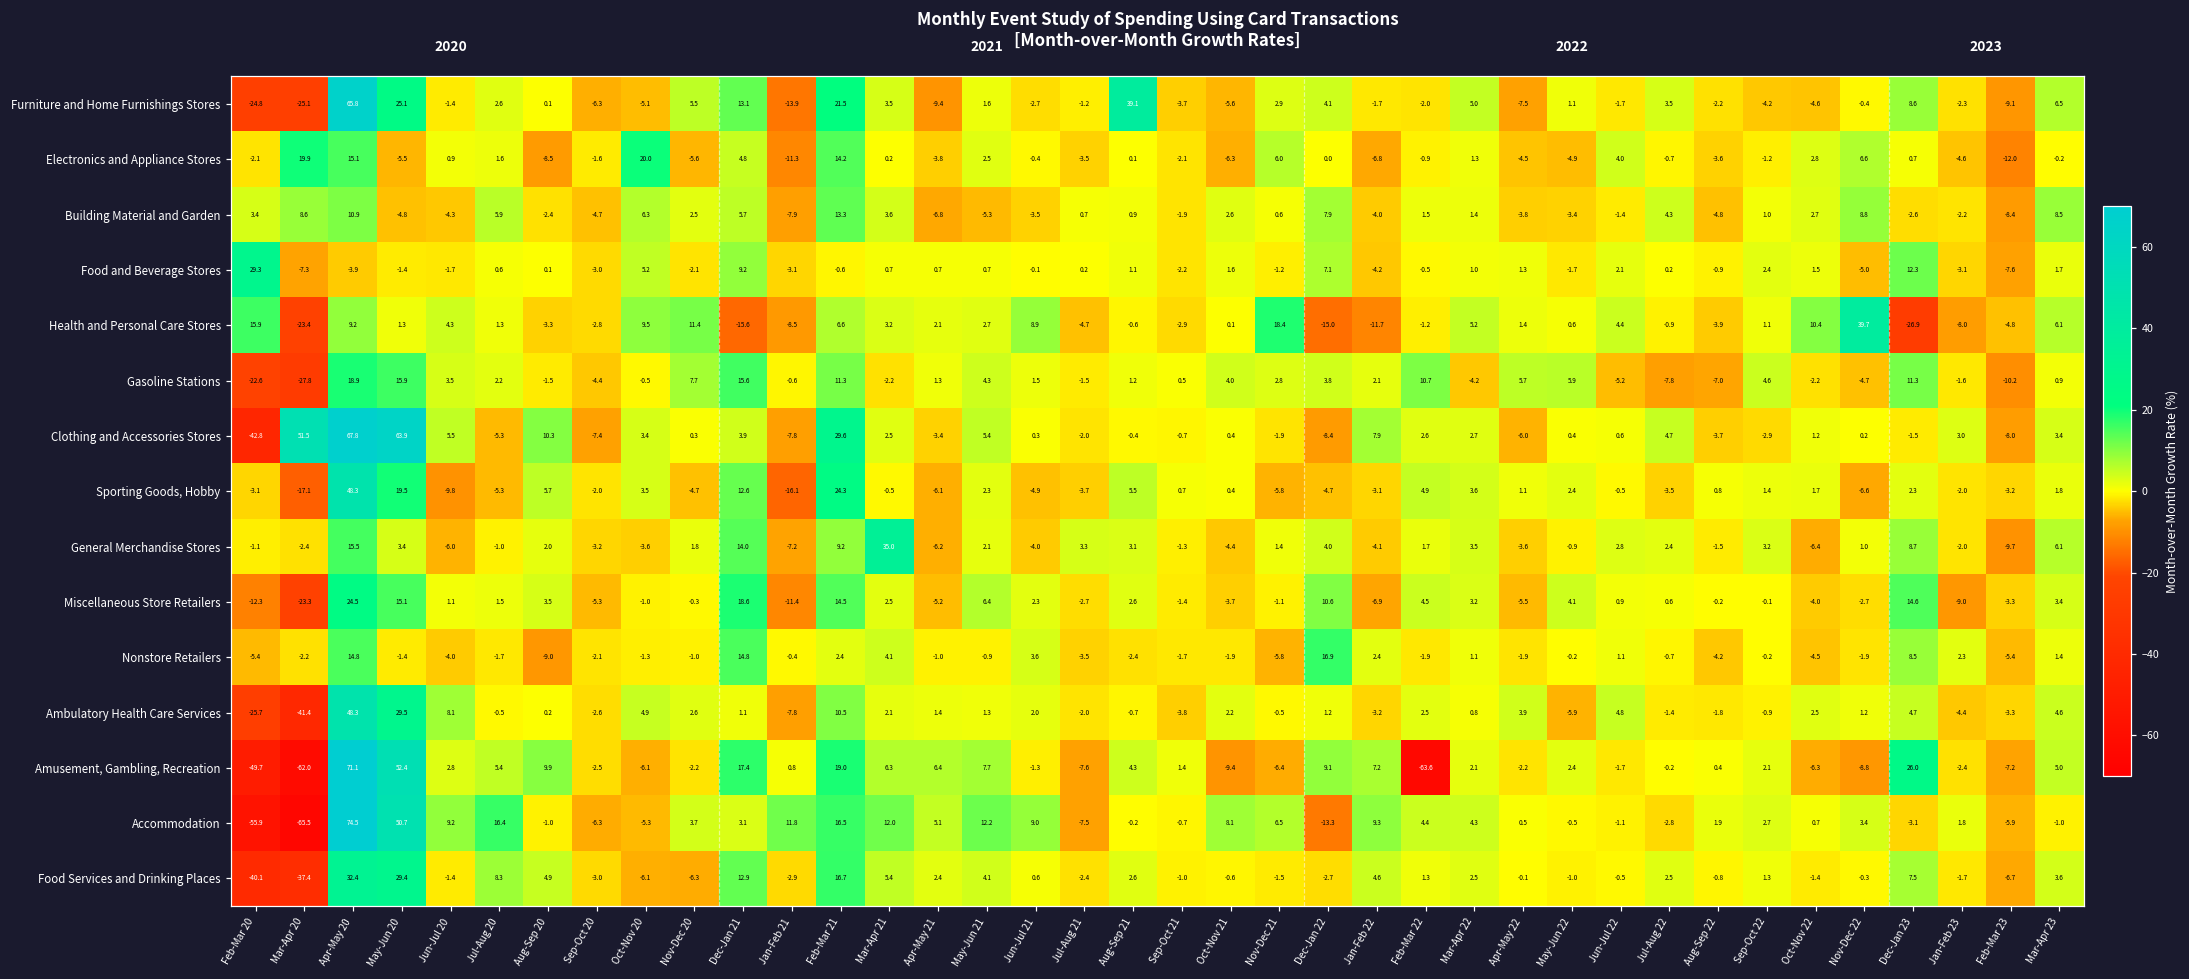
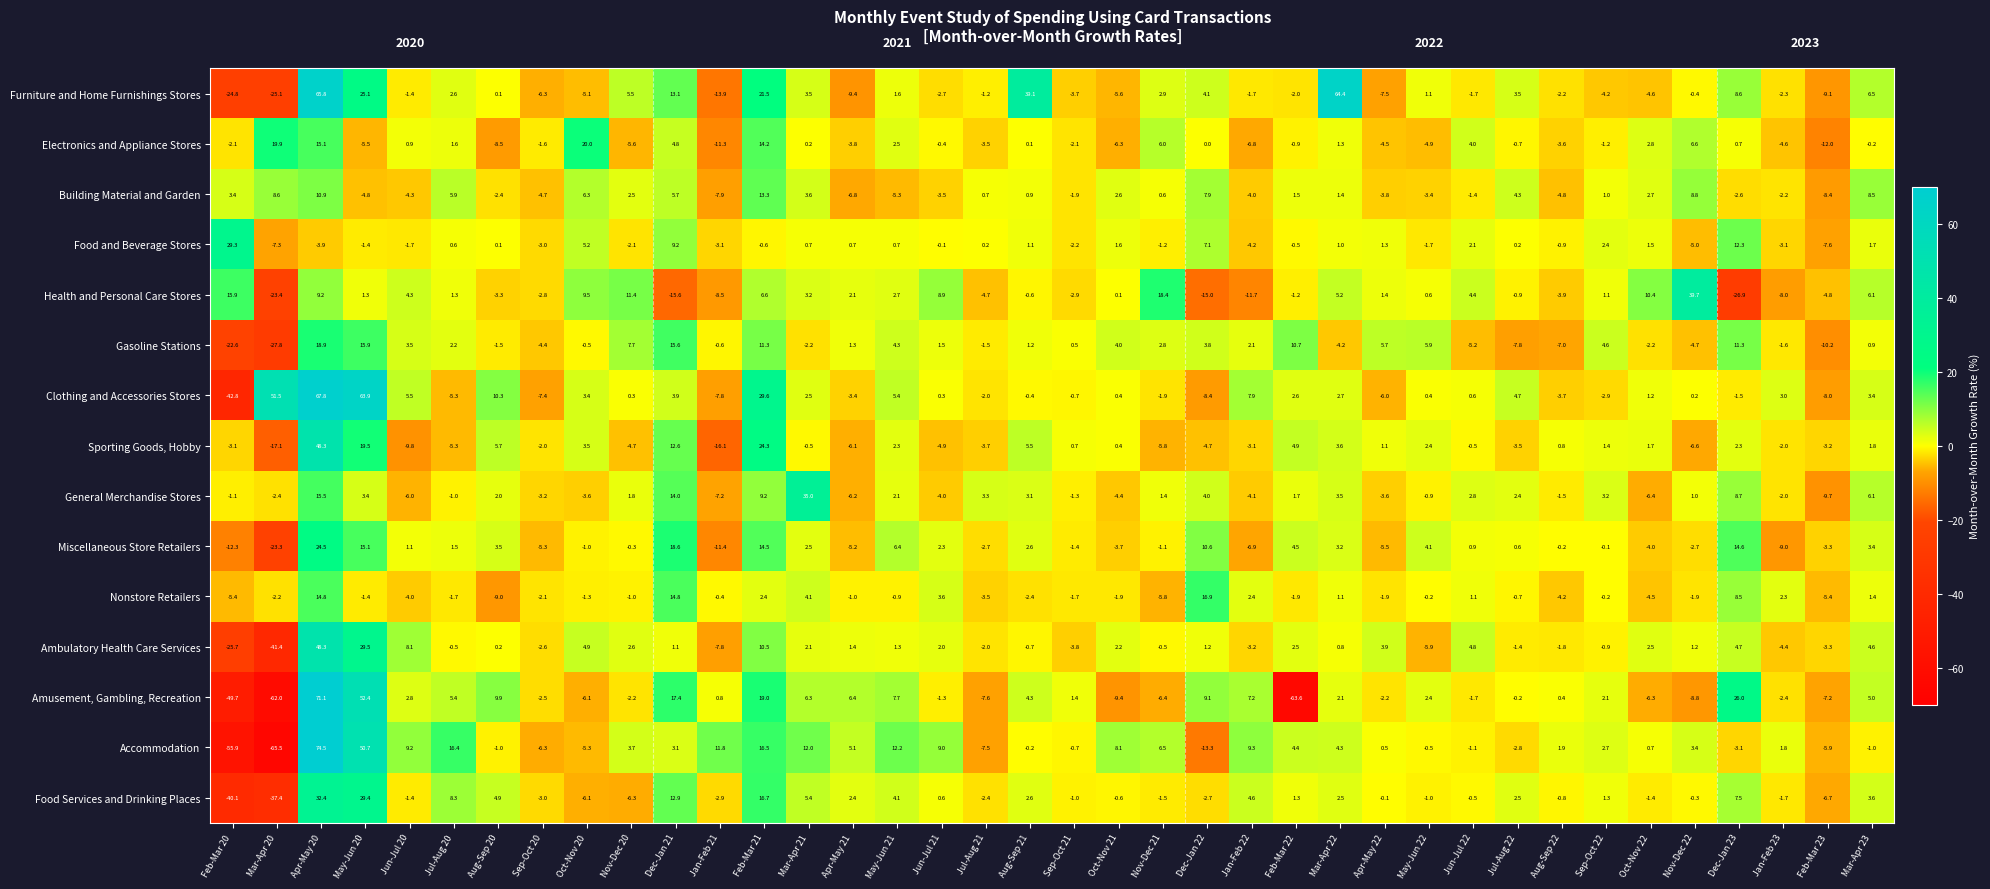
  {
    "Furniture and Home Furnishings Stores": {
      "Feb-Mar 20": -24.8,
      "Mar-Apr 20": -25.1,
      "Apr-May 20": 65.8,
      "May-Jun 20": 25.1,
      "Jun-Jul 20": -1.4,
      "Jul-Aug 20": 2.6,
      "Aug-Sep 20": 0.1,
      "Sep-Oct 20": -6.3,
      "Oct-Nov 20": -5.1,
      "Nov-Dec 20": 5.5,
      "Dec-Jan 21": 13.1,
      "Jan-Feb 21": -13.9,
      "Feb-Mar 21": 21.5,
      "Mar-Apr 21": 3.5,
      "Apr-May 21": -9.4,
      "May-Jun 21": 1.6,
      "Jun-Jul 21": -2.7,
      "Jul-Aug 21": -1.2,
      "Aug-Sep 21": 39.1,
      "Sep-Oct 21": -3.7,
      "Oct-Nov 21": -5.6,
      "Nov-Dec 21": 2.9,
      "Dec-Jan 22": 4.1,
      "Jan-Feb 22": -1.7,
      "Feb-Mar 22": -2.0,
-     "Mar-Apr 22": 5.0,
+     "Mar-Apr 22": 64.4,
      "Apr-May 22": -7.5,
      "May-Jun 22": 1.1,
      "Jun-Jul 22": -1.7,
      "Jul-Aug 22": 3.5,
      "Aug-Sep 22": -2.2,
      "Sep-Oct 22": -4.2,
      "Oct-Nov 22": -4.6,
      "Nov-Dec 22": -0.4,
      "Dec-Jan 23": 8.6,
      "Jan-Feb 23": -2.3,
      "Feb-Mar 23": -9.1,
      "Mar-Apr 23": 6.5
    }
  }
